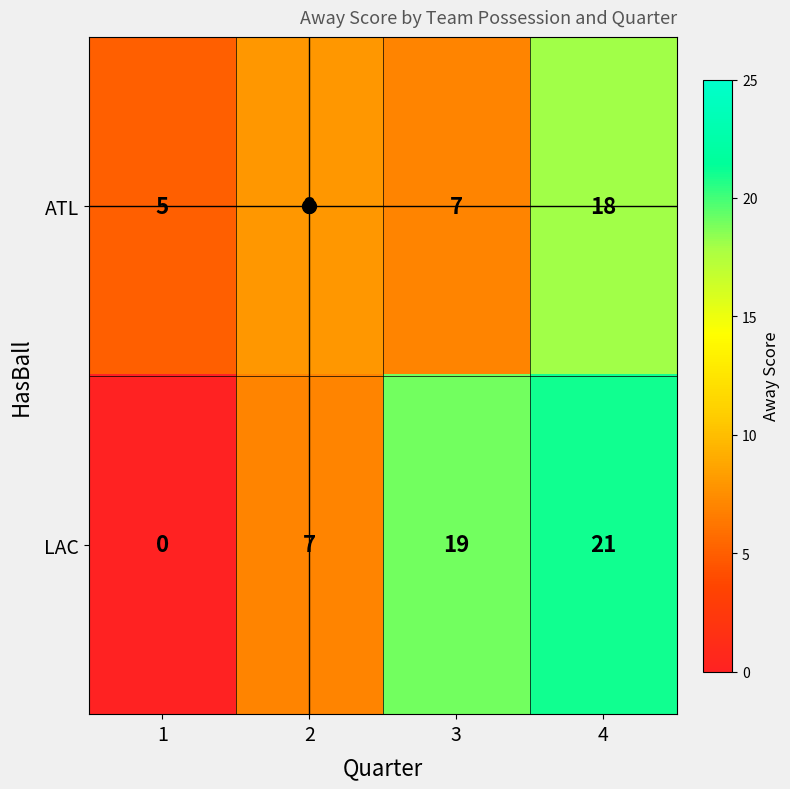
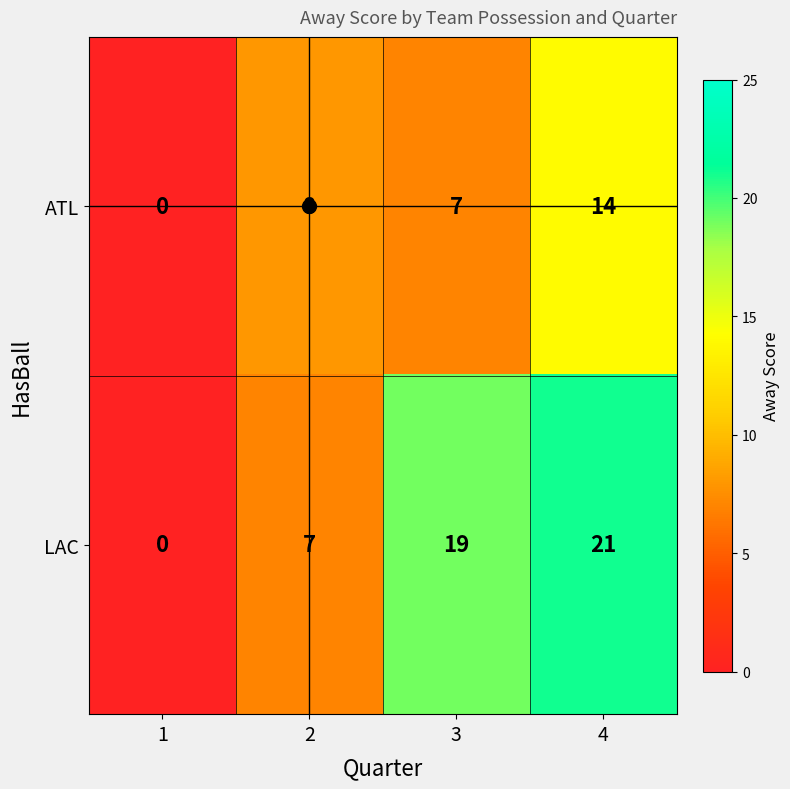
  {
    "ATL": {
-     "1": 5,
+     "1": 0,
      "3": 7,
-     "4": 18
+     "4": 14
    },
    "LAC": {
      "1": 0,
      "2": 7,
      "3": 19,
      "4": 21
    }
  }
